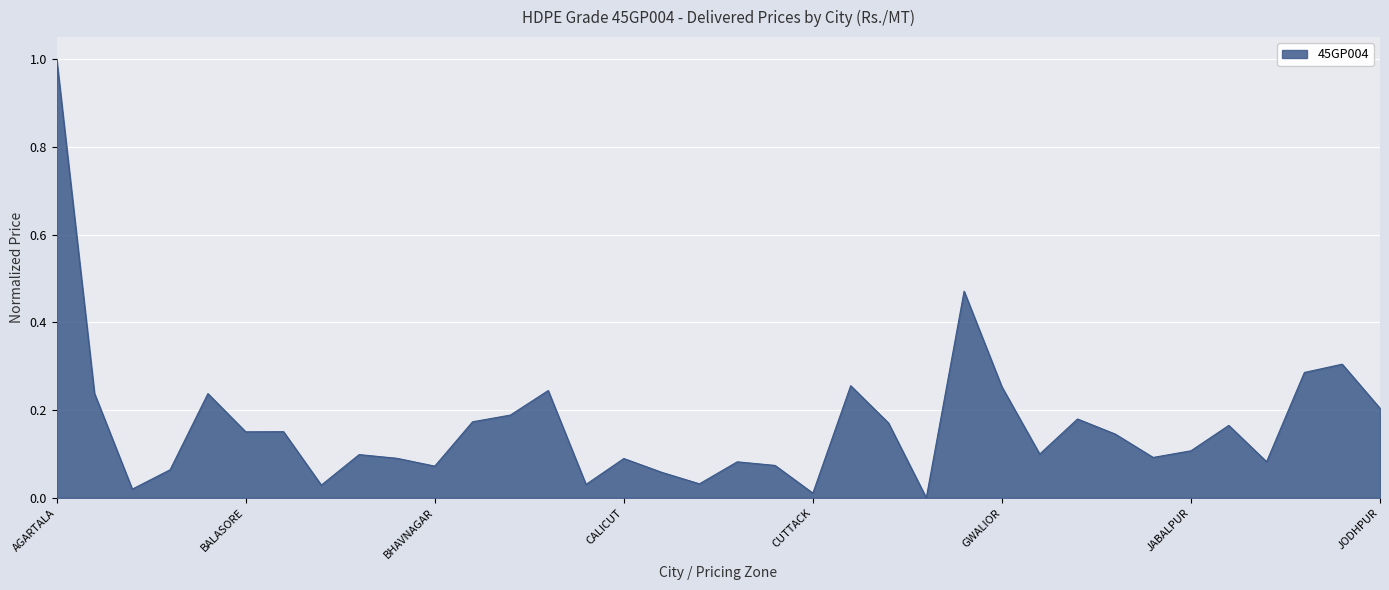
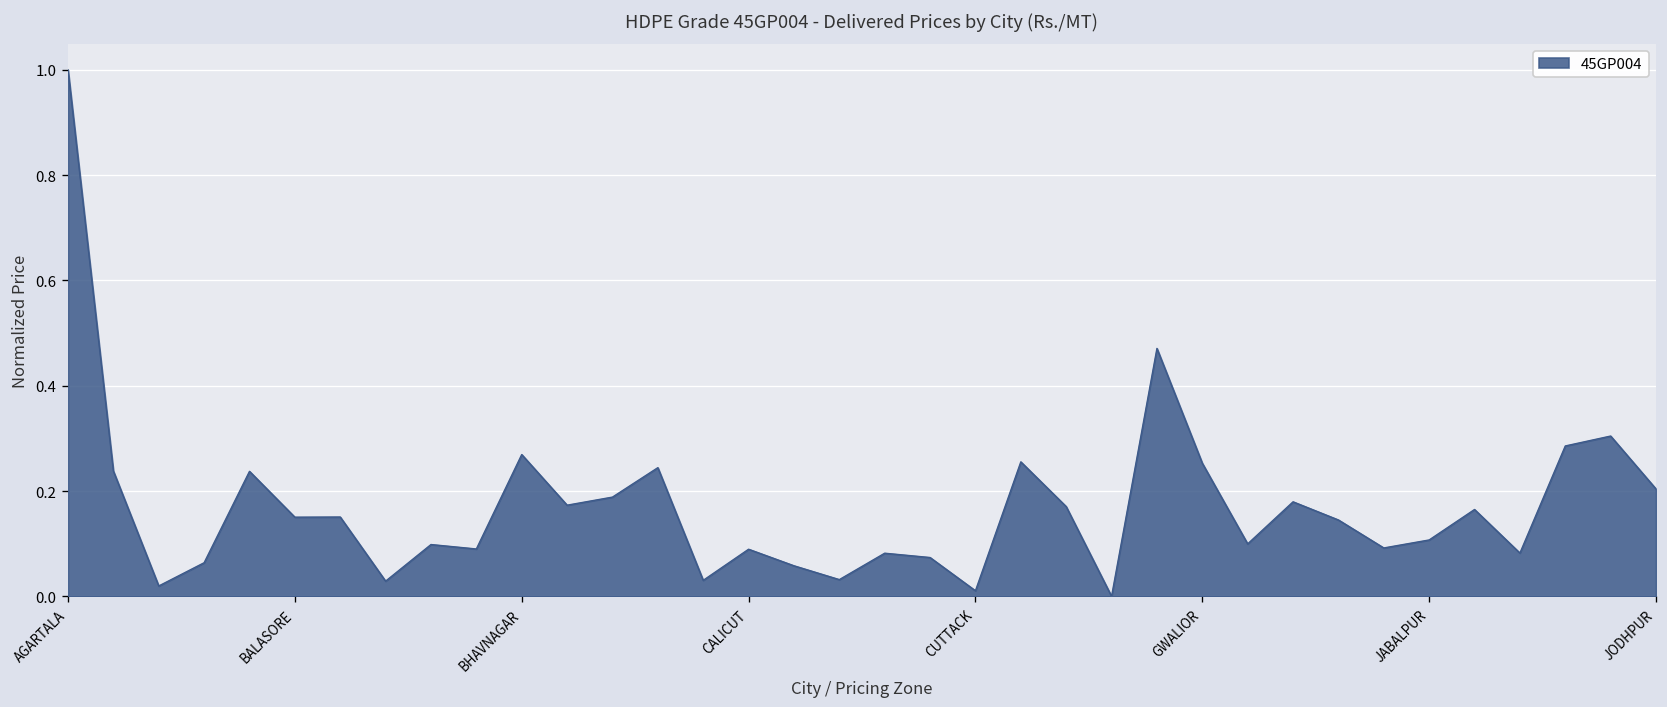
  {
    "AGARTALA": 1.00,
    "BALASORE": 0.15,
-   "BHAVNAGAR": 0.07,
+   "BHAVNAGAR": 0.27,
    "CALICUT": 0.09,
    "CUTTACK": 0.01,
    "GWALIOR": 0.25,
    "JABALPUR": 0.11,
    "JODHPUR": 0.20
  }
